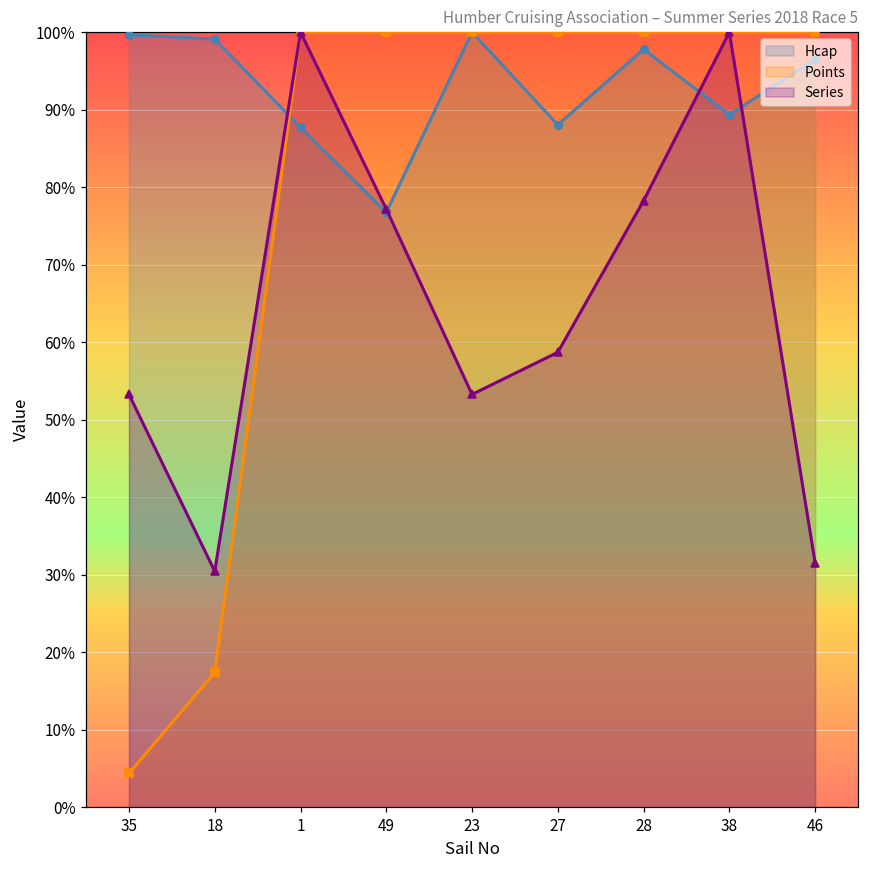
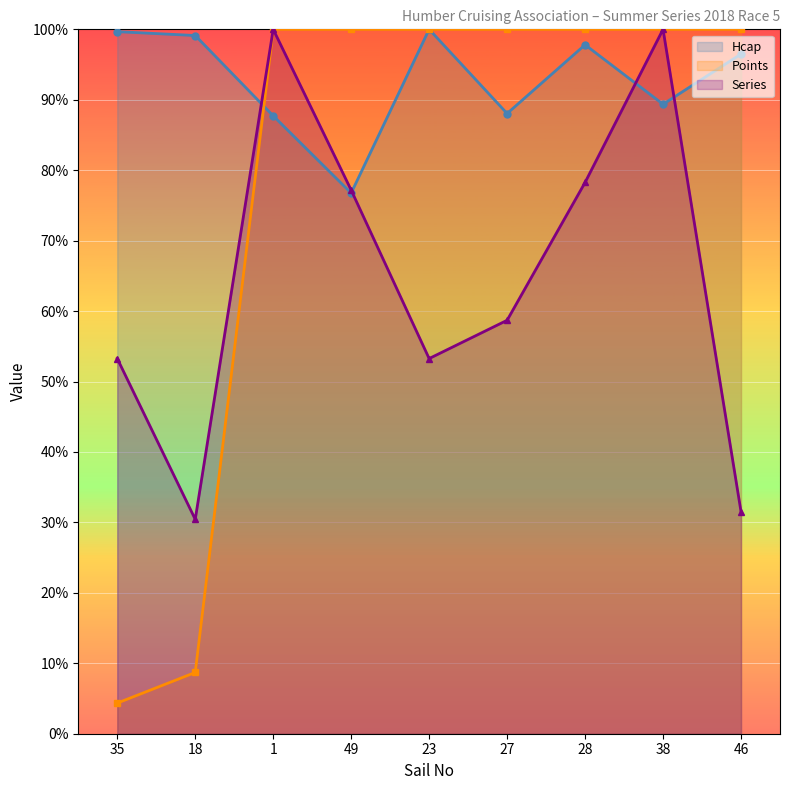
  {
    "Points": {
      "35": "4%",
-     "18": "17%",
+     "18": "9%",
      "49": "100%",
      "27": "100%",
      "28": "100%",
      "46": "100%"
    }
  }
